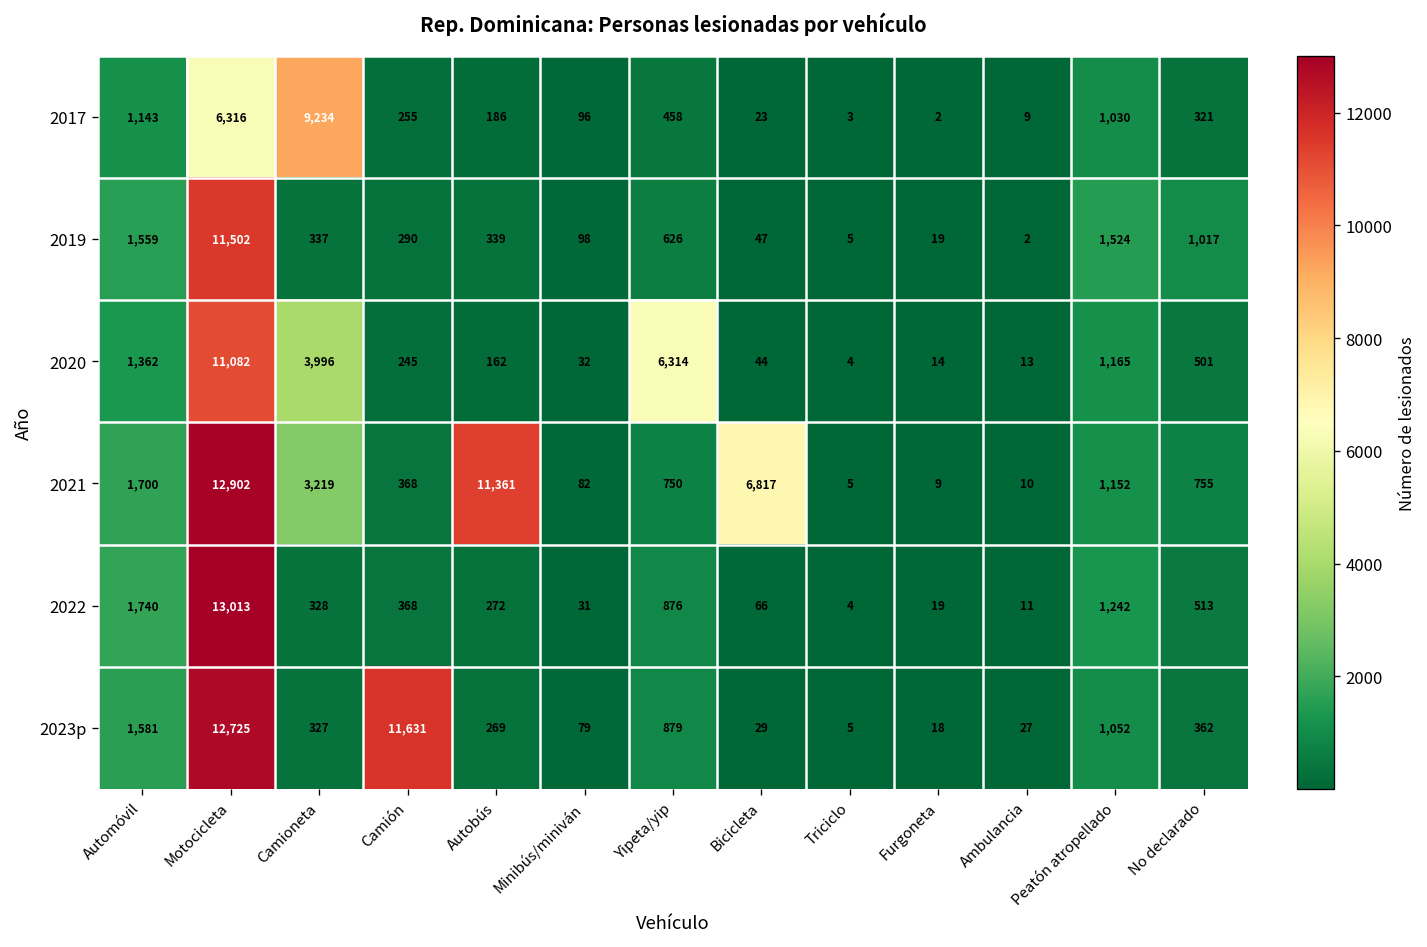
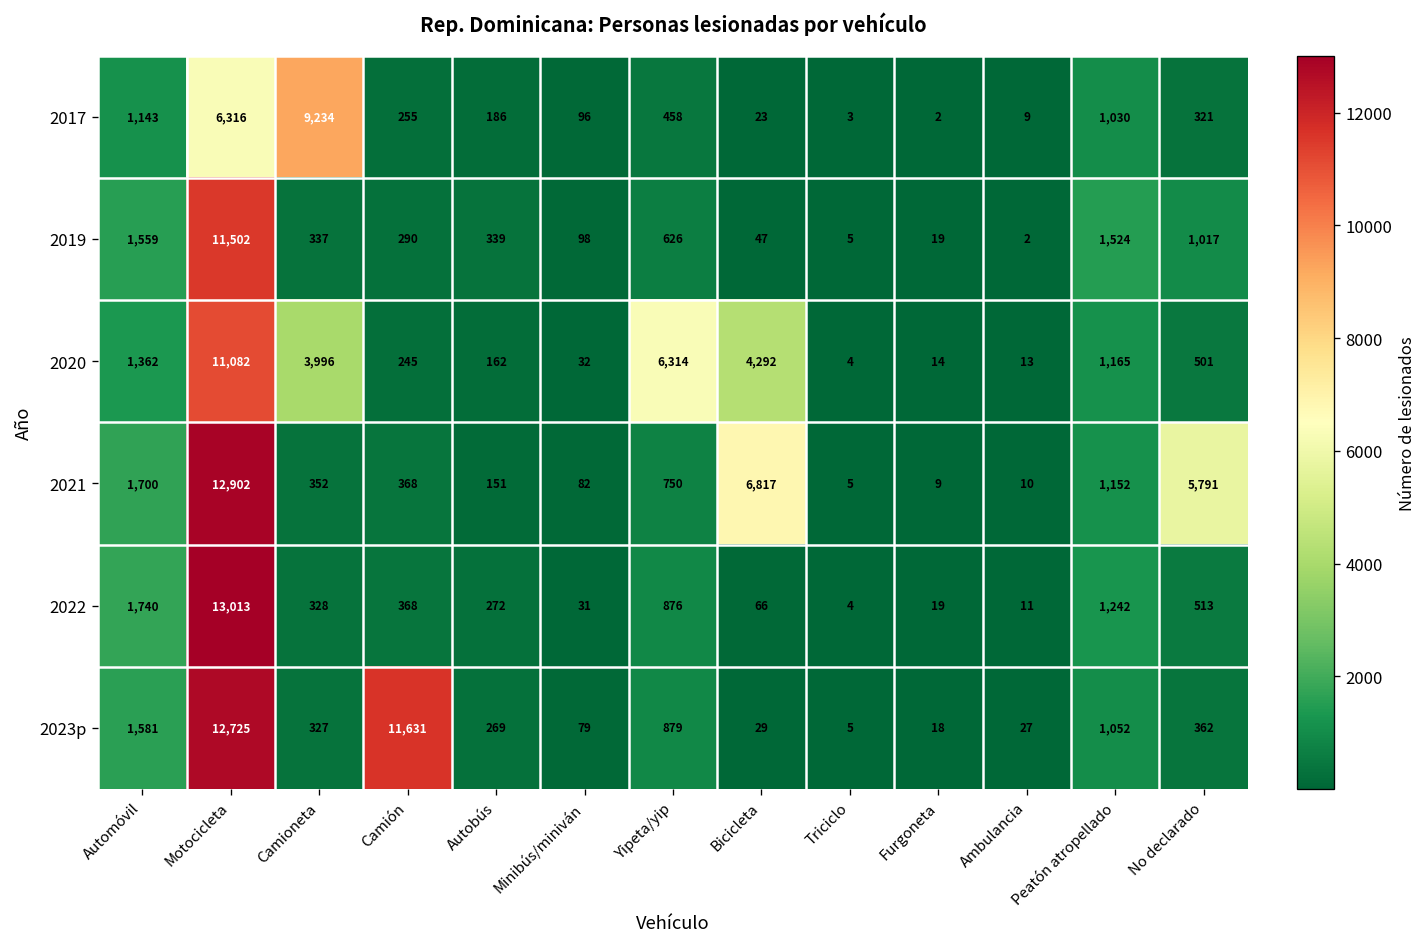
  {
    "2017": {
      "Automóvil": "1,143",
      "Motocicleta": "6,316",
      "Camioneta": "9,234",
      "Camión": "255",
      "Autobús": "186",
      "Minibús/miniván": "96",
      "Yipeta/yip": "458",
      "Bicicleta": "23",
      "Triciclo": "3",
      "Furgoneta": "2",
      "Ambulancia": "9",
      "Peatón atropellado": "1,030",
      "No declarado": "321"
    },
    "2019": {
      "Automóvil": "1,559",
      "Motocicleta": "11,502",
      "Camioneta": "337",
      "Camión": "290",
      "Autobús": "339",
      "Minibús/miniván": "98",
      "Yipeta/yip": "626",
      "Bicicleta": "47",
      "Triciclo": "5",
      "Furgoneta": "19",
      "Ambulancia": "2",
      "Peatón atropellado": "1,524",
      "No declarado": "1,017"
    },
    "2020": {
      "Automóvil": "1,362",
      "Motocicleta": "11,082",
      "Camioneta": "3,996",
      "Camión": "245",
      "Autobús": "162",
      "Minibús/miniván": "32",
      "Yipeta/yip": "6,314",
-     "Bicicleta": "44",
+     "Bicicleta": "4,292",
      "Triciclo": "4",
      "Furgoneta": "14",
      "Ambulancia": "13",
      "Peatón atropellado": "1,165",
      "No declarado": "501"
    },
    "2021": {
      "Automóvil": "1,700",
      "Motocicleta": "12,902",
-     "Camioneta": "3,219",
+     "Camioneta": "352",
      "Camión": "368",
-     "Autobús": "11,361",
+     "Autobús": "151",
      "Minibús/miniván": "82",
      "Yipeta/yip": "750",
      "Bicicleta": "6,817",
      "Triciclo": "5",
      "Furgoneta": "9",
      "Ambulancia": "10",
      "Peatón atropellado": "1,152",
-     "No declarado": "755"
+     "No declarado": "5,791"
    },
    "2022": {
      "Automóvil": "1,740",
      "Motocicleta": "13,013",
      "Camioneta": "328",
      "Camión": "368",
      "Autobús": "272",
      "Minibús/miniván": "31",
      "Yipeta/yip": "876",
      "Bicicleta": "66",
      "Triciclo": "4",
      "Furgoneta": "19",
      "Ambulancia": "11",
      "Peatón atropellado": "1,242",
      "No declarado": "513"
    },
    "2023p": {
      "Automóvil": "1,581",
      "Motocicleta": "12,725",
      "Camioneta": "327",
      "Camión": "11,631",
      "Autobús": "269",
      "Minibús/miniván": "79",
      "Yipeta/yip": "879",
      "Bicicleta": "29",
      "Triciclo": "5",
      "Furgoneta": "18",
      "Ambulancia": "27",
      "Peatón atropellado": "1,052",
      "No declarado": "362"
    }
  }
